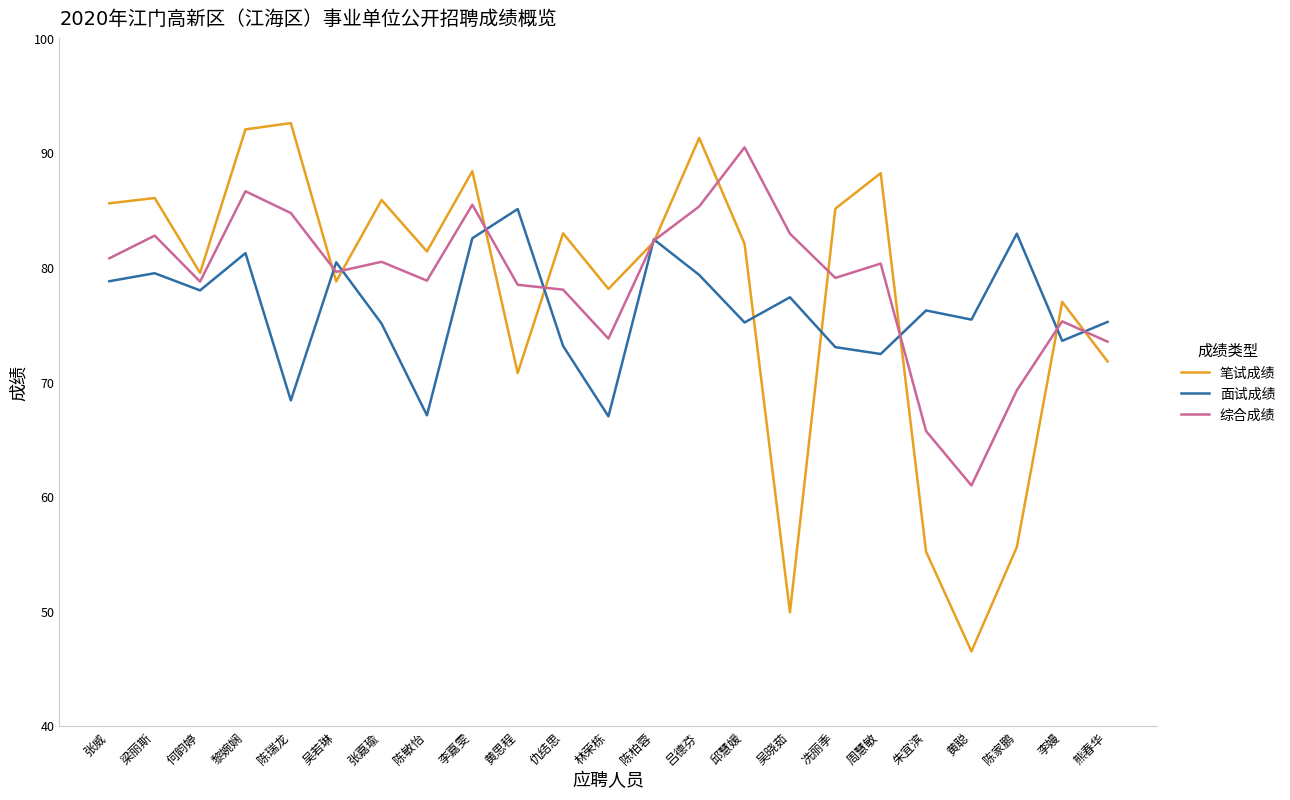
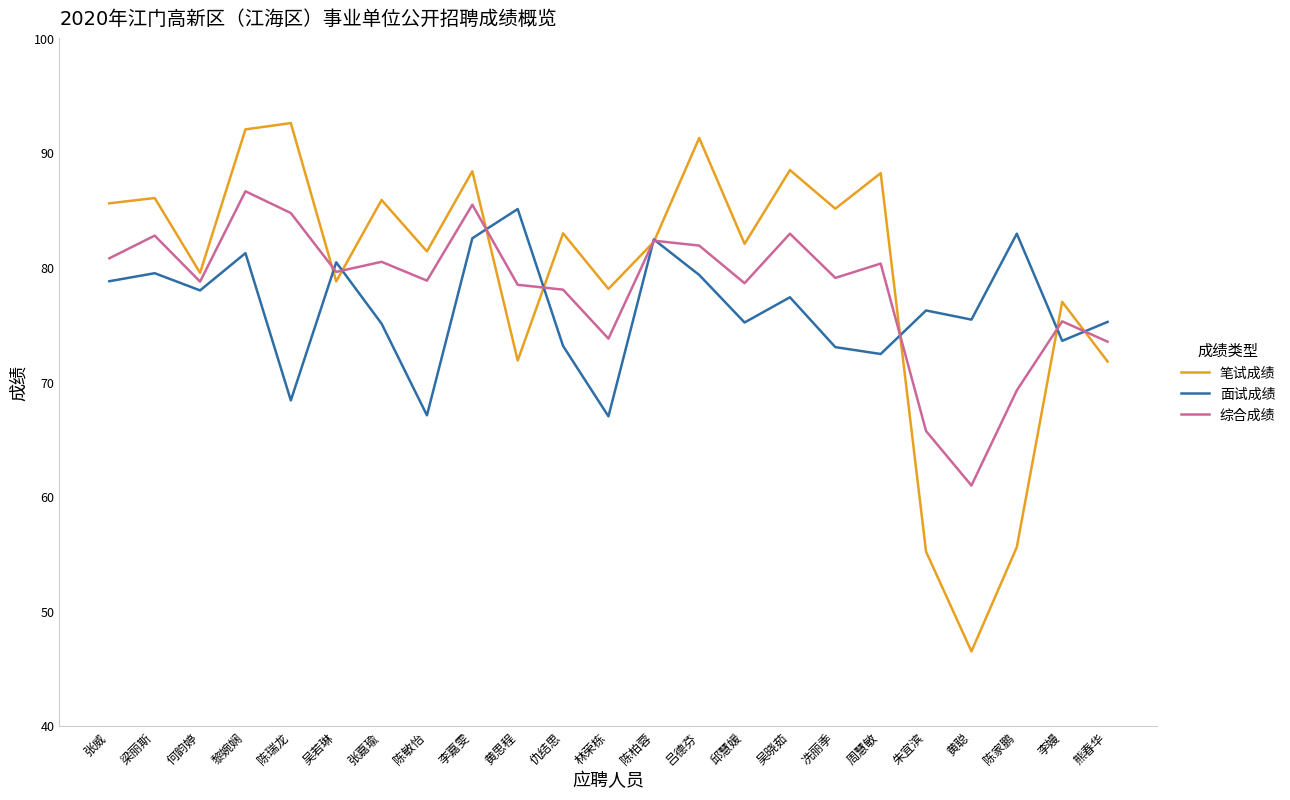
  {
    "笔试成绩": {
      "张威": 85.6,
      "梁丽斯": 86.1,
      "何韵婷": 79.5,
      "黎婉娴": 92.1,
      "陈瑞龙": 92.6,
      "吴若琳": 78.8,
      "张嘉瑜": 85.9,
      "陈敏怡": 81.4,
      "李嘉雯": 88.4,
-     "黄思程": 70.8,
+     "黄思程": 71.9,
      "仇结思": 83.0,
      "林荣栋": 78.1,
      "吕德芬": 91.3,
      "邱慧媛": 82.1,
-     "吴晓茹": 49.9,
+     "吴晓茹": 88.5,
      "冼丽季": 85.1,
      "周慧敏": 88.2,
      "朱宜滨": 55.2,
      "黄聪": 46.5,
      "陈家鹏": 55.6,
      "李嫚": 77.0,
      "熊春华": 71.8
    },
    "面试成绩": {
      "张威": 78.8,
      "梁丽斯": 79.5,
      "何韵婷": 78.0,
      "黎婉娴": 81.3,
      "陈瑞龙": 68.4,
      "吴若琳": 80.5,
      "张嘉瑜": 75.1,
      "陈敏怡": 67.1,
      "李嘉雯": 82.6,
      "黄思程": 85.1,
      "仇结思": 73.2,
      "林荣栋": 67.0,
      "吕德芬": 79.4,
      "邱慧媛": 75.2,
      "吴晓茹": 77.4,
      "冼丽季": 73.1,
      "周慧敏": 72.5,
      "朱宜滨": 76.3,
      "黄聪": 75.5,
      "陈家鹏": 83.0,
      "李嫚": 73.6,
      "熊春华": 75.3
    },
    "综合成绩": {
      "张威": 80.8,
      "梁丽斯": 82.8,
      "何韵婷": 78.8,
      "黎婉娴": 86.7,
      "陈瑞龙": 84.8,
      "吴若琳": 79.6,
      "张嘉瑜": 80.5,
      "陈敏怡": 78.9,
      "李嘉雯": 85.5,
      "黄思程": 78.5,
      "仇结思": 78.1,
      "林荣栋": 73.8,
-     "吕德芬": 85.3,
-     "邱慧媛": 90.5,
+     "吕德芬": 81.9,
+     "邱慧媛": 78.6,
      "吴晓茹": 83.0,
      "冼丽季": 79.1,
      "周慧敏": 80.3,
      "朱宜滨": 65.7,
      "黄聪": 61.0,
      "陈家鹏": 69.3,
      "李嫚": 75.3,
      "熊春华": 73.5
    }
  }
